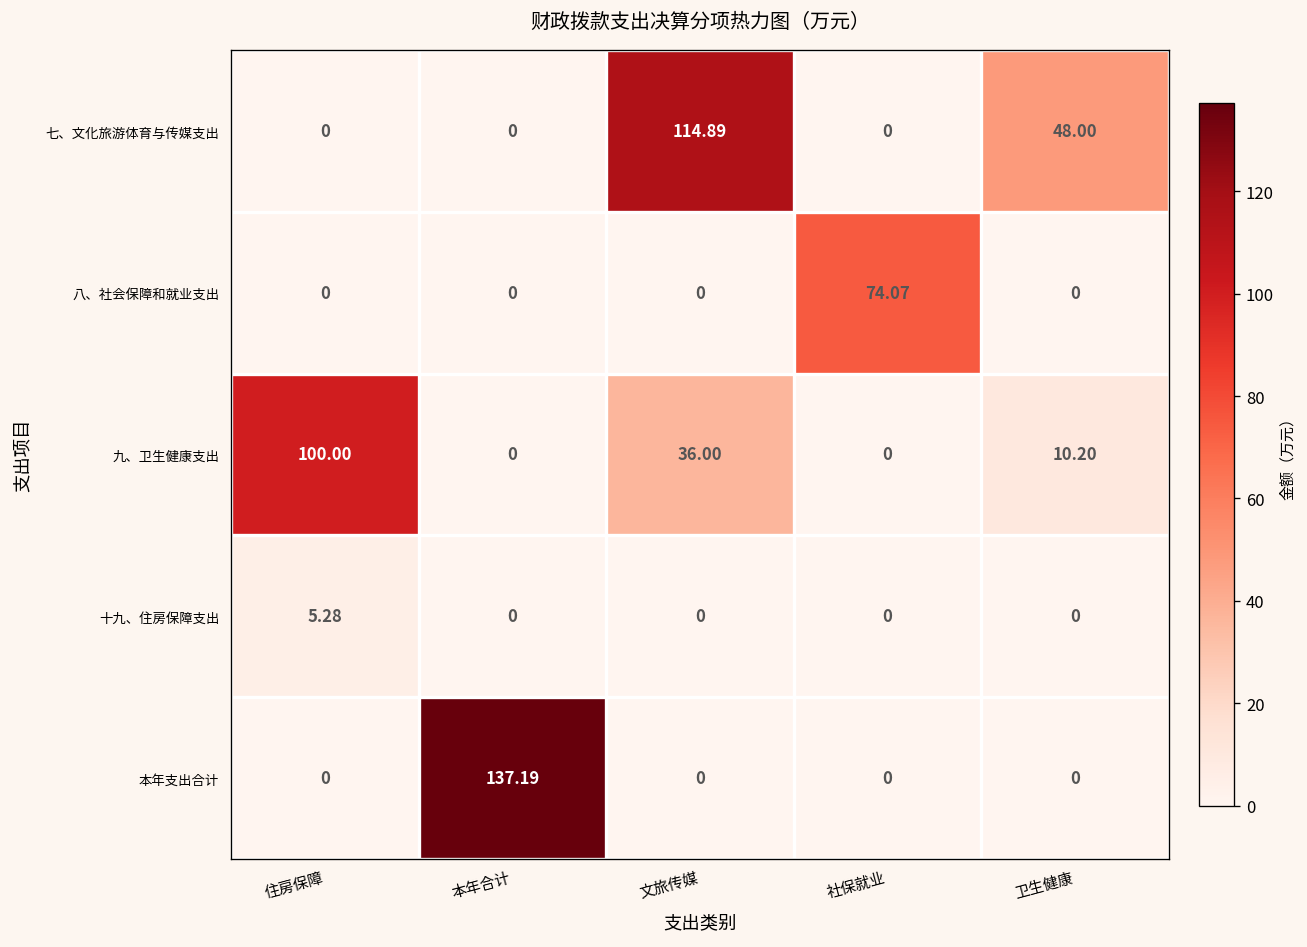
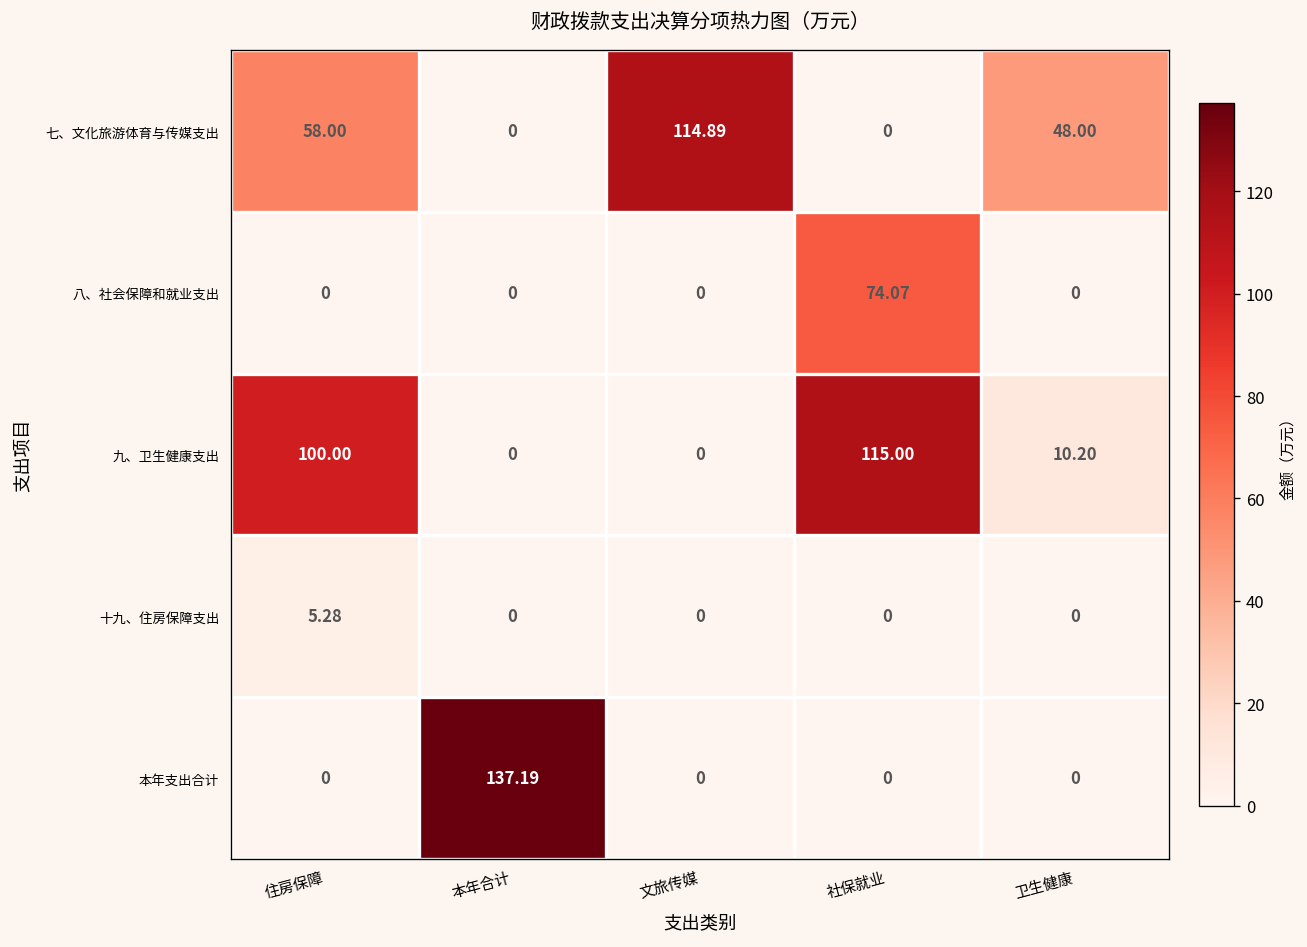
  {
    "七、文化旅游体育与传媒支出": {
-     "住房保障": 0,
+     "住房保障": 58.00,
      "本年合计": 0,
      "文旅传媒": 114.89,
      "社保就业": 0,
      "卫生健康": 48.00
    },
    "八、社会保障和就业支出": {
      "住房保障": 0,
      "本年合计": 0,
      "文旅传媒": 0,
      "社保就业": 74.07,
      "卫生健康": 0
    },
    "九、卫生健康支出": {
      "住房保障": 100.00,
      "本年合计": 0,
-     "文旅传媒": 36.00,
-     "社保就业": 0,
+     "文旅传媒": 0,
+     "社保就业": 115.00,
      "卫生健康": 10.20
    },
    "十九、住房保障支出": {
      "住房保障": 5.28,
      "本年合计": 0,
      "文旅传媒": 0,
      "社保就业": 0,
      "卫生健康": 0
    },
    "本年支出合计": {
      "住房保障": 0,
      "本年合计": 137.19,
      "文旅传媒": 0,
      "社保就业": 0,
      "卫生健康": 0
    }
  }
